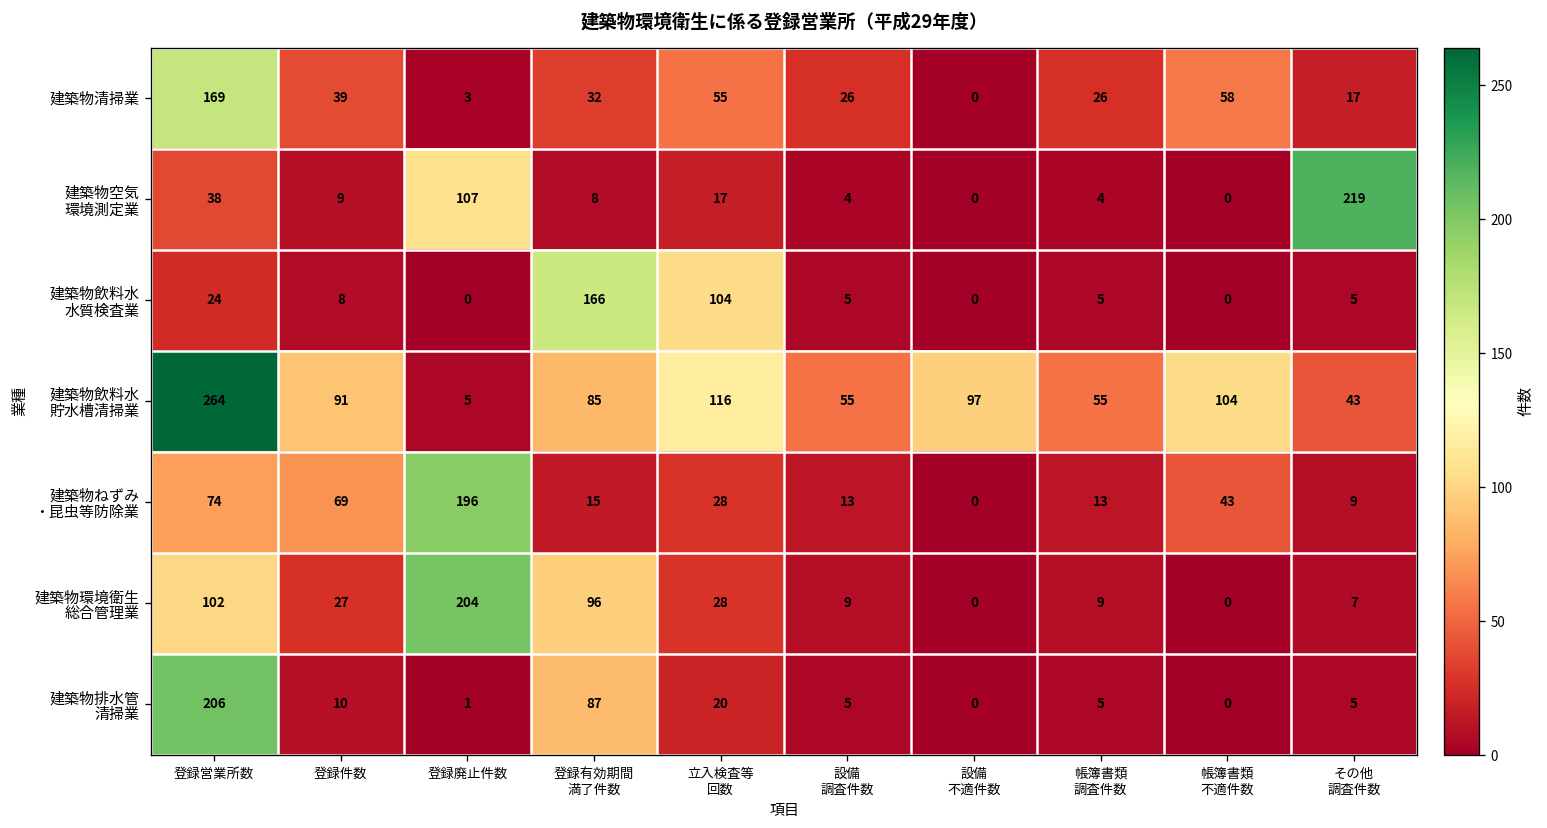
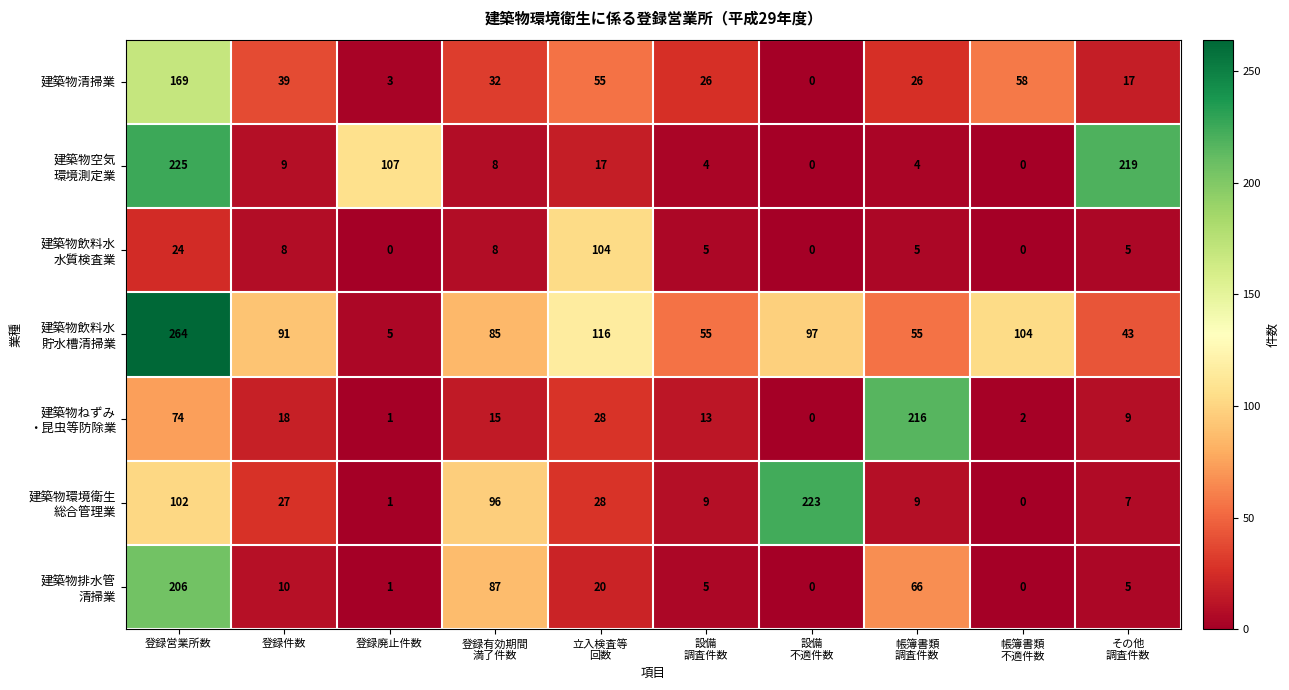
  {
    "建築物清掃業": {
      "登録営業所数": 169,
      "登録件数": 39,
      "登録廃止件数": 3,
      "登録有効期間 満了件数": 32,
      "立入検査等 回数": 55,
      "設備 調査件数": 26,
      "設備 不適件数": 0,
      "帳簿書類 調査件数": 26,
      "帳簿書類 不適件数": 58,
      "その他 調査件数": 17
    },
    "建築物空気 環境測定業": {
-     "登録営業所数": 38,
+     "登録営業所数": 225,
      "登録件数": 9,
      "登録廃止件数": 107,
      "登録有効期間 満了件数": 8,
      "立入検査等 回数": 17,
      "設備 調査件数": 4,
      "設備 不適件数": 0,
      "帳簿書類 調査件数": 4,
      "帳簿書類 不適件数": 0,
      "その他 調査件数": 219
    },
    "建築物飲料水 水質検査業": {
      "登録営業所数": 24,
      "登録件数": 8,
      "登録廃止件数": 0,
-     "登録有効期間 満了件数": 166,
+     "登録有効期間 満了件数": 8,
      "立入検査等 回数": 104,
      "設備 調査件数": 5,
      "設備 不適件数": 0,
      "帳簿書類 調査件数": 5,
      "帳簿書類 不適件数": 0,
      "その他 調査件数": 5
    },
    "建築物飲料水 貯水槽清掃業": {
      "登録営業所数": 264,
      "登録件数": 91,
      "登録廃止件数": 5,
      "登録有効期間 満了件数": 85,
      "立入検査等 回数": 116,
      "設備 調査件数": 55,
      "設備 不適件数": 97,
      "帳簿書類 調査件数": 55,
      "帳簿書類 不適件数": 104,
      "その他 調査件数": 43
    },
    "建築物ねずみ ・昆虫等防除業": {
      "登録営業所数": 74,
-     "登録件数": 69,
-     "登録廃止件数": 196,
+     "登録件数": 18,
+     "登録廃止件数": 1,
      "登録有効期間 満了件数": 15,
      "立入検査等 回数": 28,
      "設備 調査件数": 13,
      "設備 不適件数": 0,
-     "帳簿書類 調査件数": 13,
-     "帳簿書類 不適件数": 43,
+     "帳簿書類 調査件数": 216,
+     "帳簿書類 不適件数": 2,
      "その他 調査件数": 9
    },
    "建築物環境衛生 総合管理業": {
      "登録営業所数": 102,
      "登録件数": 27,
-     "登録廃止件数": 204,
+     "登録廃止件数": 1,
      "登録有効期間 満了件数": 96,
      "立入検査等 回数": 28,
      "設備 調査件数": 9,
-     "設備 不適件数": 0,
+     "設備 不適件数": 223,
      "帳簿書類 調査件数": 9,
      "帳簿書類 不適件数": 0,
      "その他 調査件数": 7
    },
    "建築物排水管 清掃業": {
      "登録営業所数": 206,
      "登録件数": 10,
      "登録廃止件数": 1,
      "登録有効期間 満了件数": 87,
      "立入検査等 回数": 20,
      "設備 調査件数": 5,
      "設備 不適件数": 0,
-     "帳簿書類 調査件数": 5,
+     "帳簿書類 調査件数": 66,
      "帳簿書類 不適件数": 0,
      "その他 調査件数": 5
    }
  }
